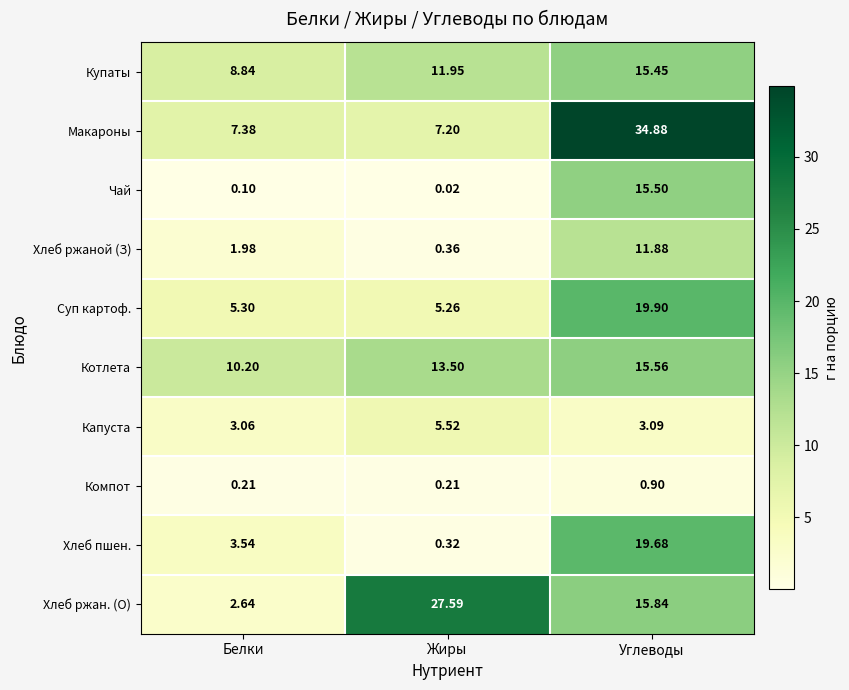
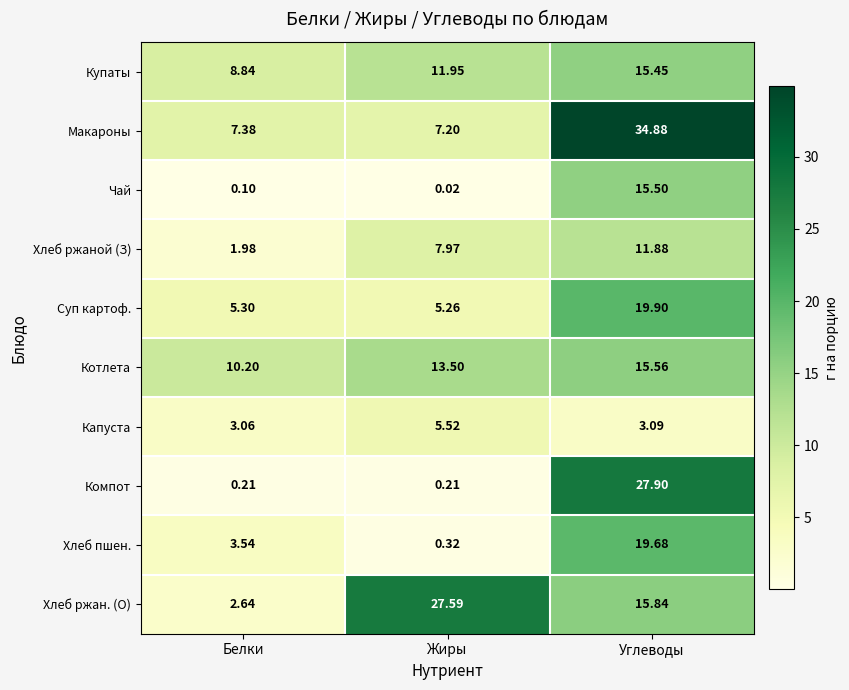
  {
    "Купаты": {
      "Белки": 8.84,
      "Жиры": 11.95,
      "Углеводы": 15.45
    },
    "Макароны": {
      "Белки": 7.38,
      "Жиры": 7.20,
      "Углеводы": 34.88
    },
    "Чай": {
      "Белки": 0.10,
      "Жиры": 0.02,
      "Углеводы": 15.50
    },
    "Хлеб ржаной (З)": {
      "Белки": 1.98,
-     "Жиры": 0.36,
+     "Жиры": 7.97,
      "Углеводы": 11.88
    },
    "Суп картоф.": {
      "Белки": 5.30,
      "Жиры": 5.26,
      "Углеводы": 19.90
    },
    "Котлета": {
      "Белки": 10.20,
      "Жиры": 13.50,
      "Углеводы": 15.56
    },
    "Капуста": {
      "Белки": 3.06,
      "Жиры": 5.52,
      "Углеводы": 3.09
    },
    "Компот": {
      "Белки": 0.21,
      "Жиры": 0.21,
-     "Углеводы": 0.90
+     "Углеводы": 27.90
    },
    "Хлеб пшен.": {
      "Белки": 3.54,
      "Жиры": 0.32,
      "Углеводы": 19.68
    },
    "Хлеб ржан. (О)": {
      "Белки": 2.64,
      "Жиры": 27.59,
      "Углеводы": 15.84
    }
  }
